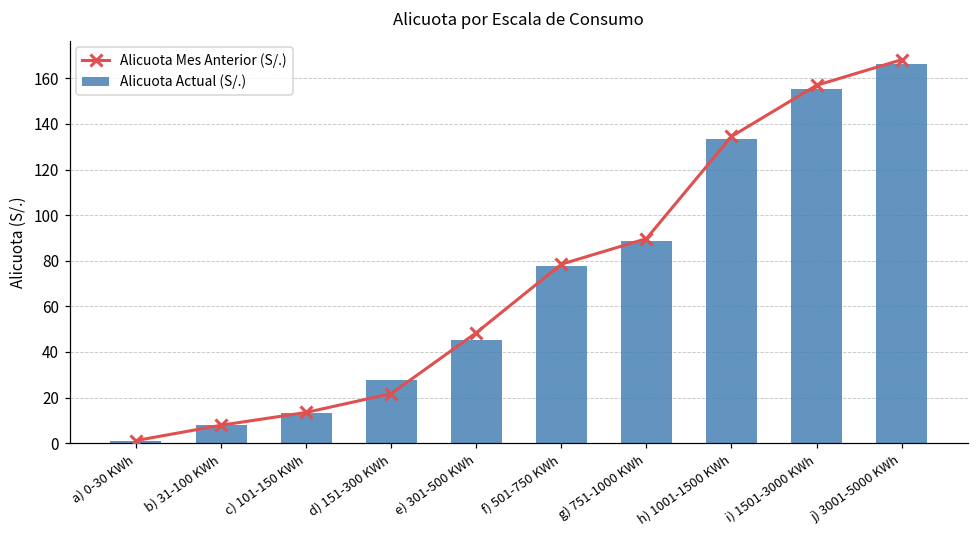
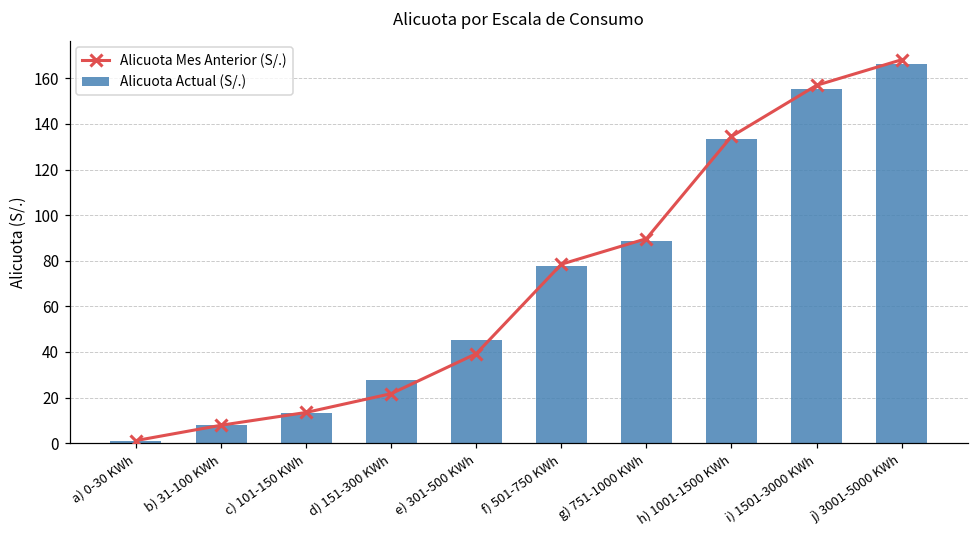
  {
    "Alicuota Mes Anterior (S/.)": {
      "a) 0-30 KWh": 1,
      "b) 31-100 KWh": 8,
      "c) 101-150 KWh": 13,
      "d) 151-300 KWh": 22,
-     "e) 301-500 KWh": 48,
+     "e) 301-500 KWh": 39,
      "f) 501-750 KWh": 78,
      "g) 751-1000 KWh": 90,
      "h) 1001-1500 KWh": 135,
      "i) 1501-3000 KWh": 157,
      "j) 3001-5000 KWh": 168
    },
    "Alicuota Actual (S/.)": {
      "b) 31-100 KWh": 8,
      "c) 101-150 KWh": 13,
      "d) 151-300 KWh": 28,
      "e) 301-500 KWh": 45,
      "f) 501-750 KWh": 78,
      "g) 751-1000 KWh": 89,
      "h) 1001-1500 KWh": 133,
      "i) 1501-3000 KWh": 155,
      "j) 3001-5000 KWh": 167
    }
  }
